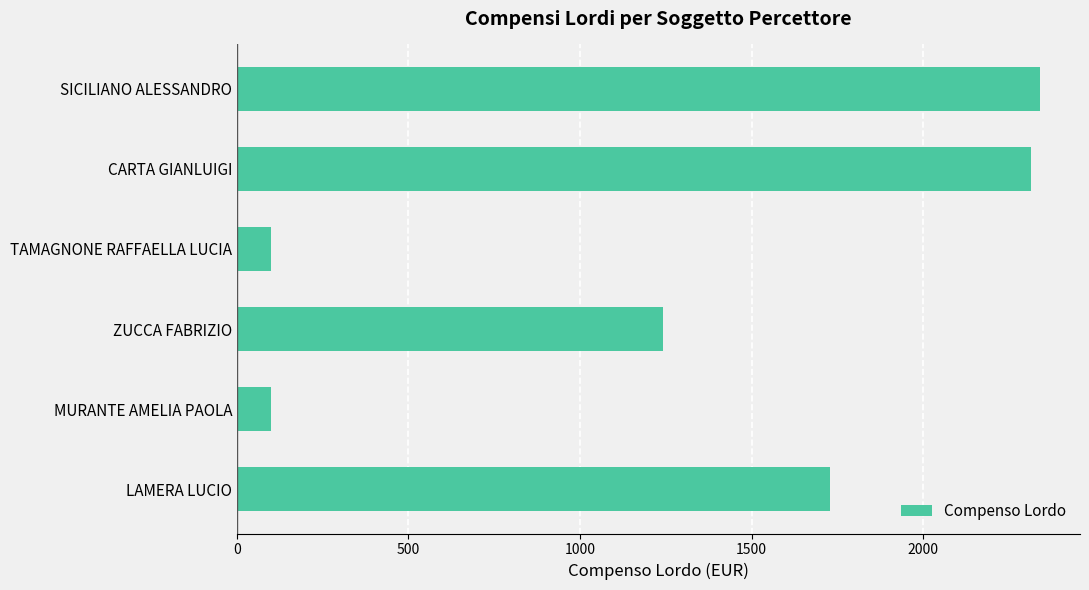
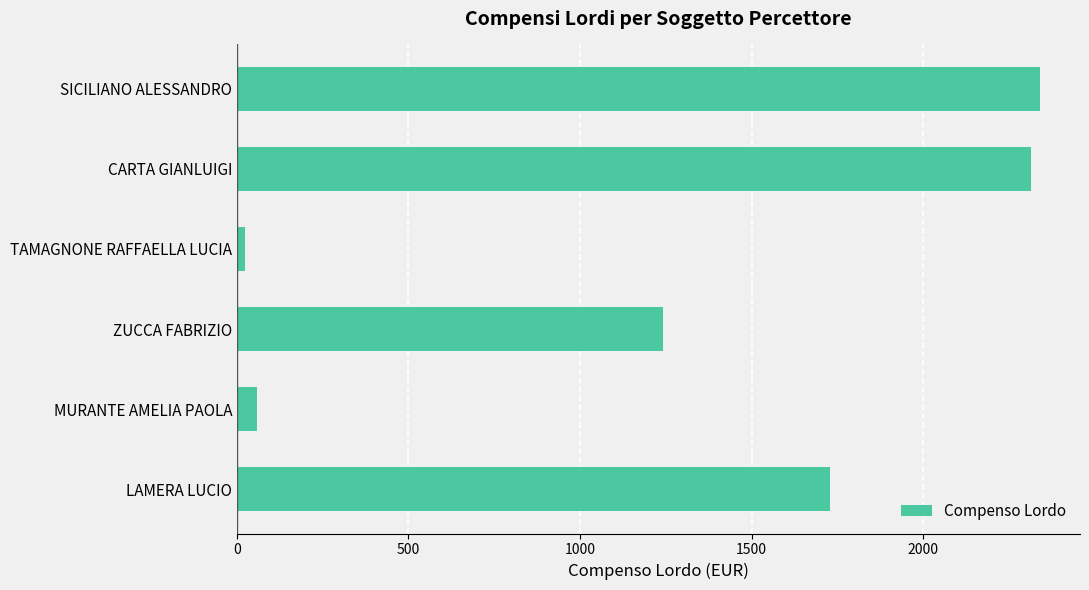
  {
    "SICILIANO ALESSANDRO": 2340,
    "CARTA GIANLUIGI": 2320,
-   "TAMAGNONE RAFFAELLA LUCIA": 100,
+   "TAMAGNONE RAFFAELLA LUCIA": 20,
    "ZUCCA FABRIZIO": 1240,
-   "MURANTE AMELIA PAOLA": 100,
+   "MURANTE AMELIA PAOLA": 60,
    "LAMERA LUCIO": 1730
  }
